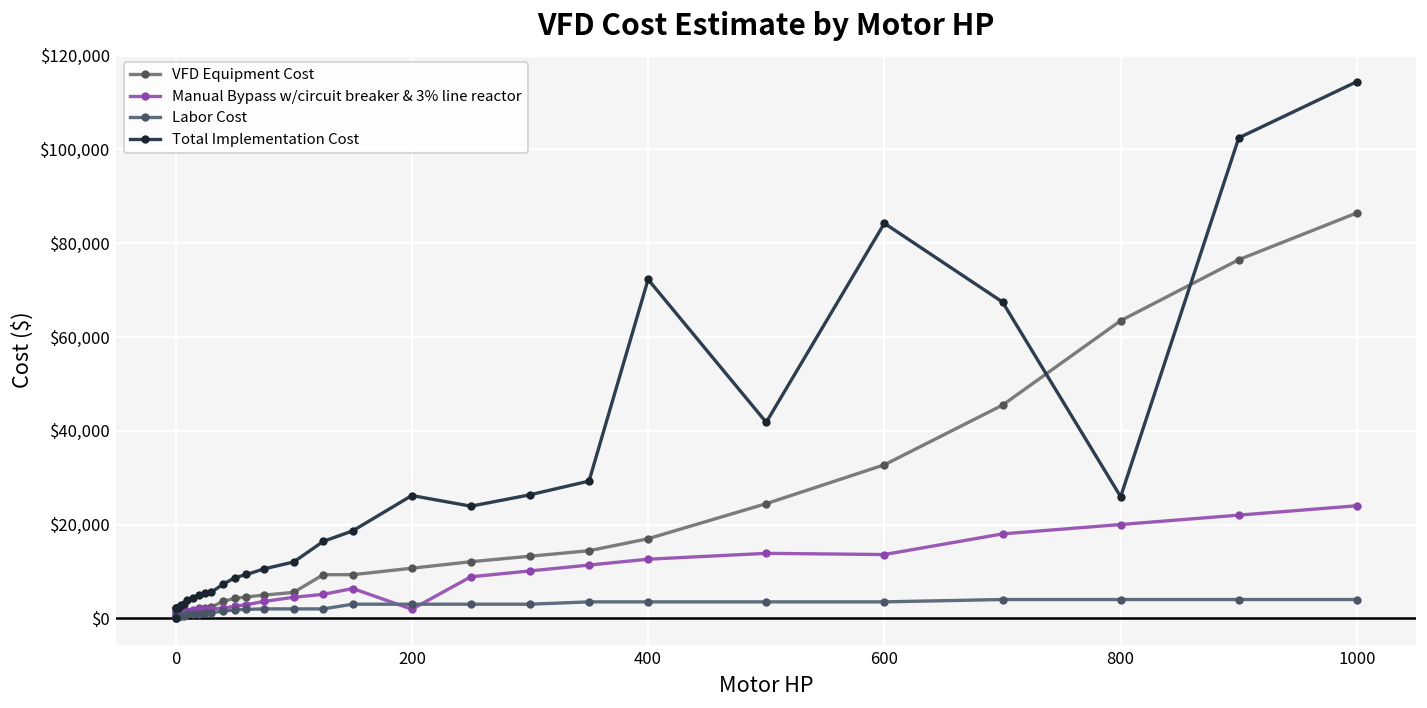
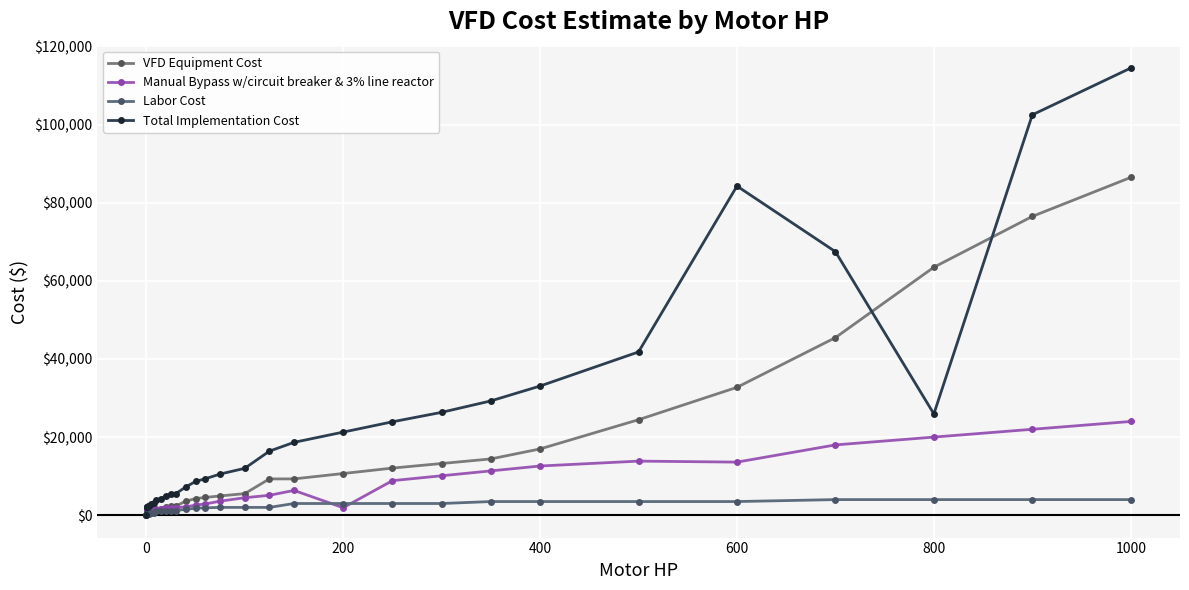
  {
    "Manual Bypass w/circuit breaker & 3% line reactor": {
      "200": "$2,000",
      "400": "$13,000",
      "600": "$14,000",
      "800": "$20,000",
      "1000": "$24,000"
    },
    "Total Implementation Cost": {
-     "200": "$26,000",
-     "400": "$72,000",
+     "200": "$21,000",
+     "400": "$33,000",
      "600": "$84,000",
      "800": "$26,000",
      "1000": "$114,000"
    }
  }
